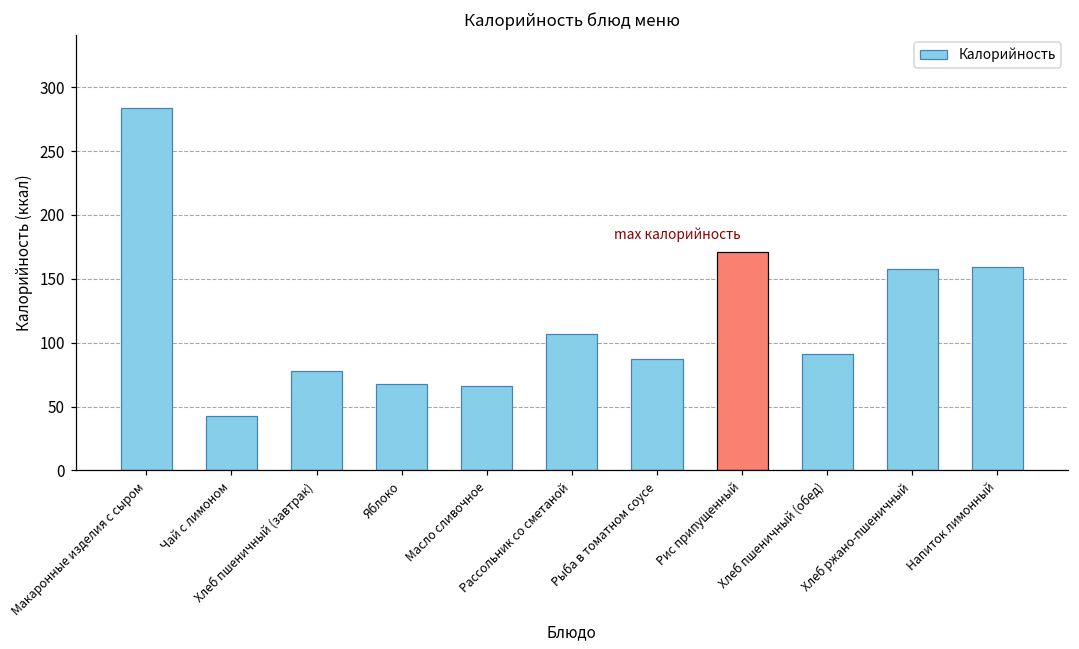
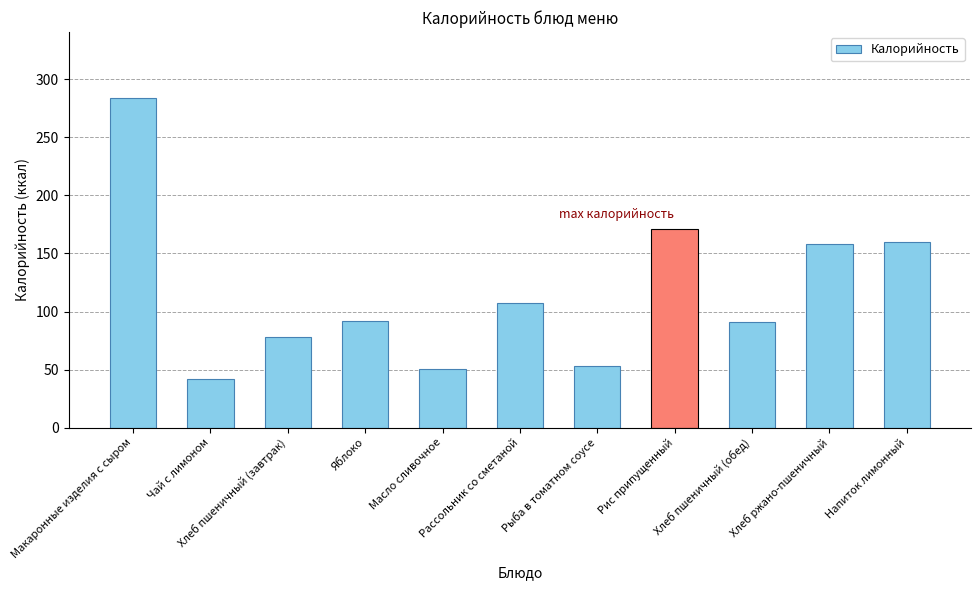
  {
    "Макаронные изделия с сыром": 284,
    "Чай с лимоном": 42,
    "Хлеб пшеничный (завтрак)": 78,
-   "Яблоко": 68,
-   "Масло сливочное": 66,
+   "Яблоко": 92,
+   "Масло сливочное": 50,
    "Рассольник со сметаной": 107,
-   "Рыба в томатном соусе": 88,
+   "Рыба в томатном соусе": 53,
    "Рис припущенный": 171,
    "Хлеб пшеничный (обед)": 91,
    "Хлеб ржано-пшеничный": 158,
    "Напиток лимонный": 159
  }
